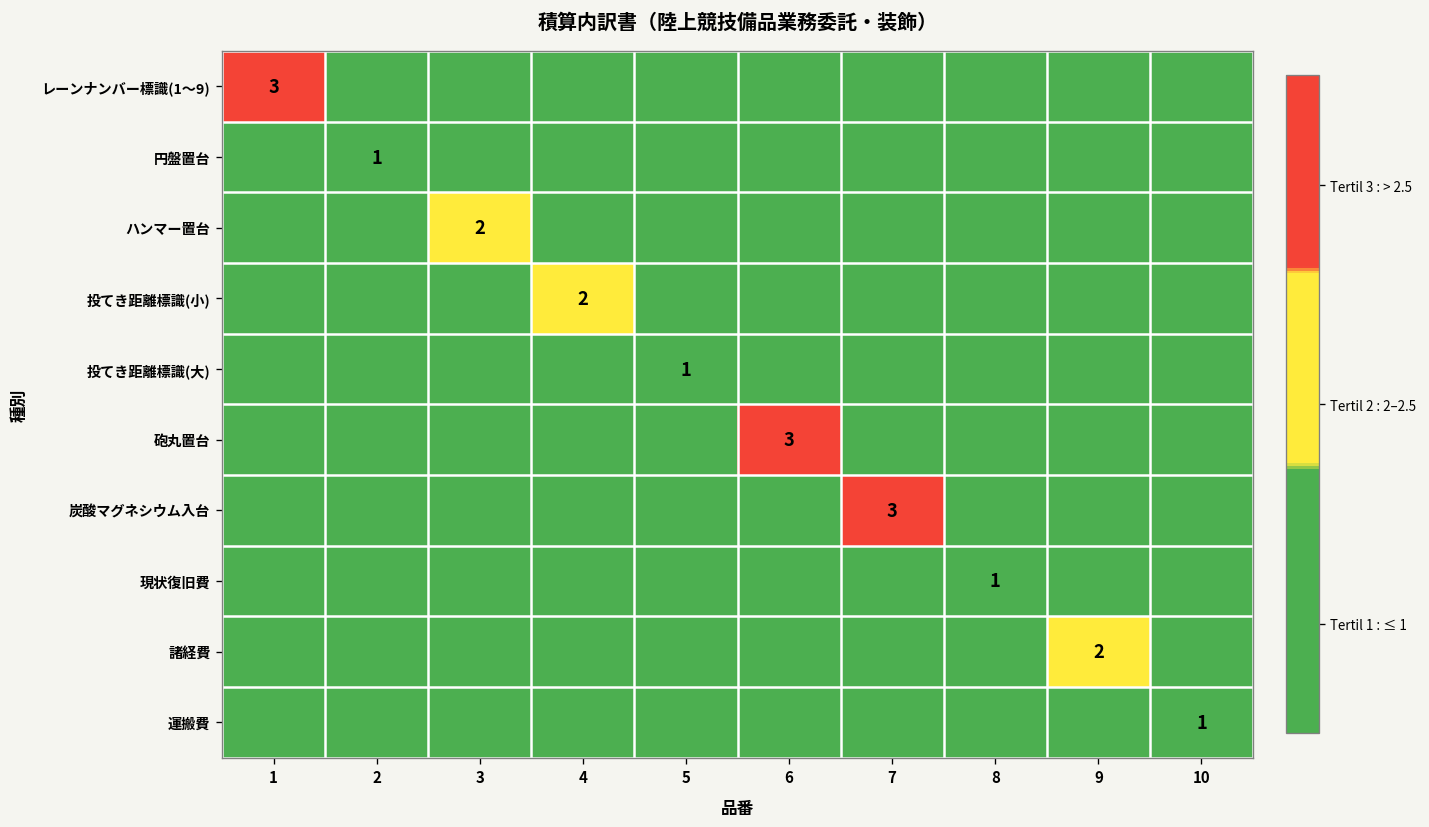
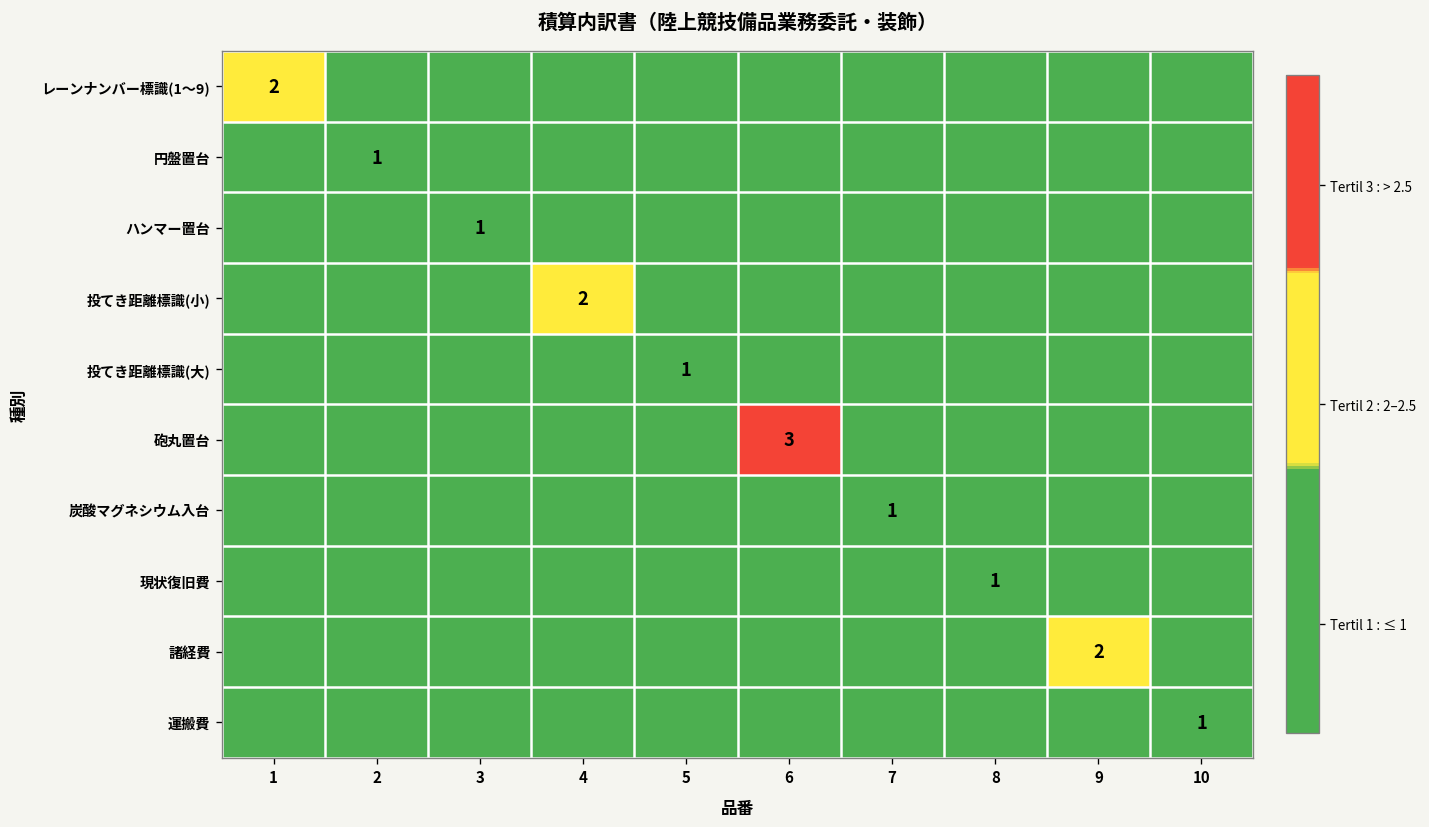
  {
    "レーンナンバー標識(1～9)": {
-     "1": 3
+     "1": 2
    },
    "円盤置台": {
      "2": 1
    },
    "ハンマー置台": {
-     "3": 2
+     "3": 1
    },
    "投てき距離標識(小)": {
      "4": 2
    },
    "投てき距離標識(大)": {
      "5": 1
    },
    "砲丸置台": {
      "6": 3
    },
    "炭酸マグネシウム入台": {
-     "7": 3
+     "7": 1
    },
    "現状復旧費": {
      "8": 1
    },
    "諸経費": {
      "9": 2
    },
    "運搬費": {
      "10": 1
    }
  }
